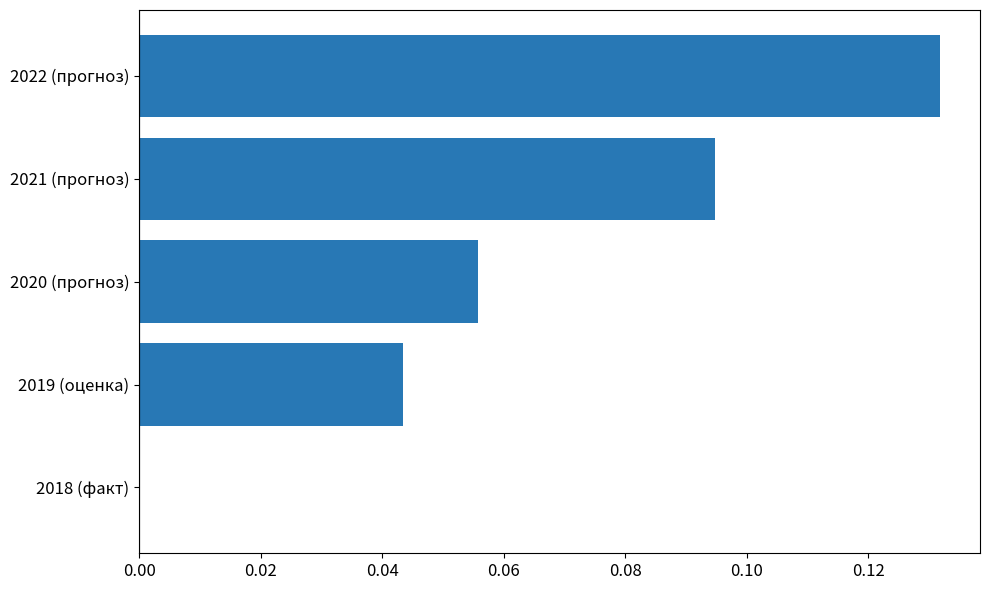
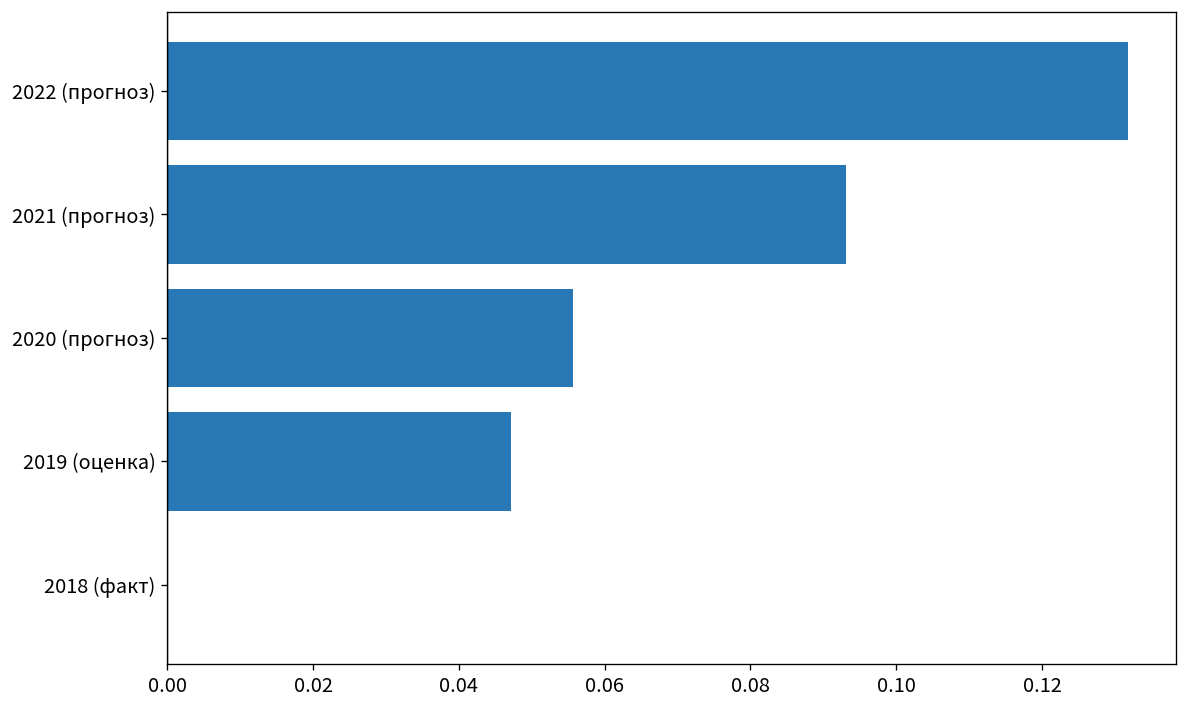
  {
    "2022 (прогноз)": 0.132,
-   "2021 (прогноз)": 0.095,
+   "2021 (прогноз)": 0.093,
    "2020 (прогноз)": 0.056,
-   "2019 (оценка)": 0.043,
+   "2019 (оценка)": 0.047,
    "2018 (факт)": 0.000
  }
